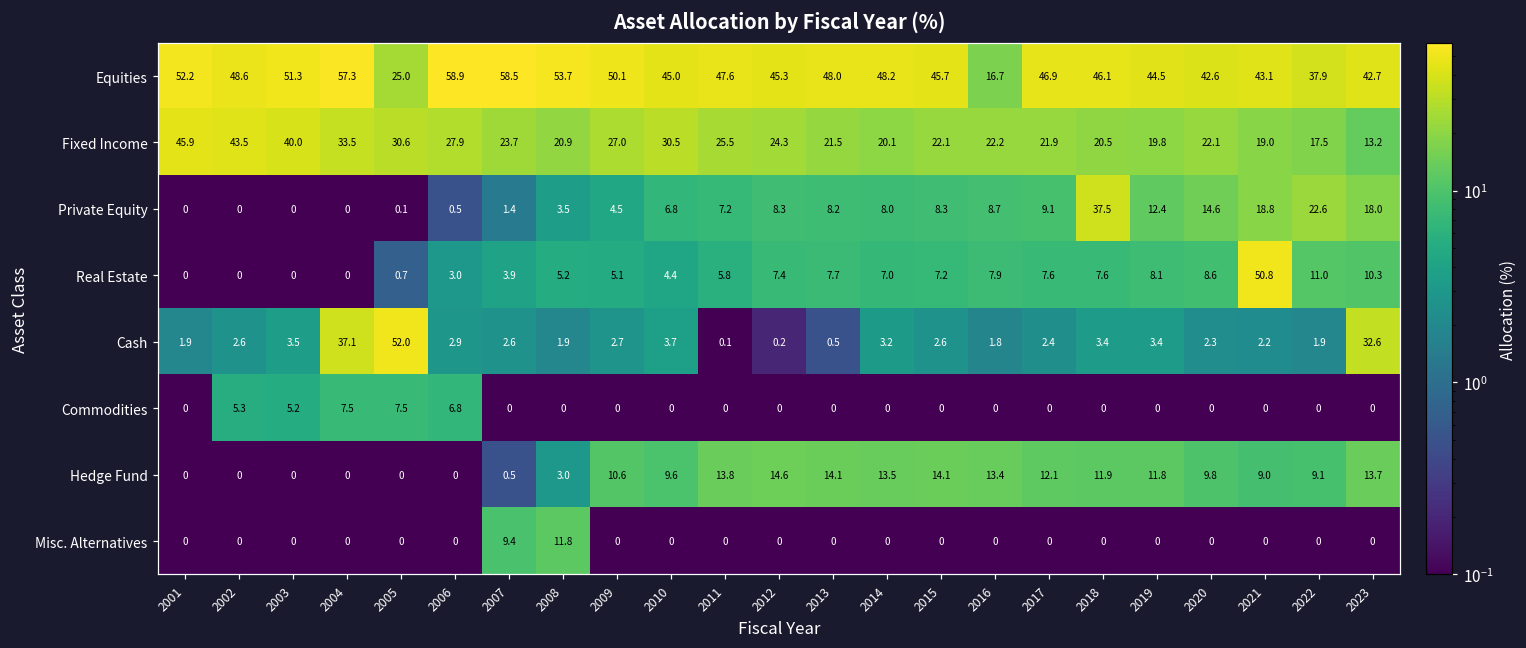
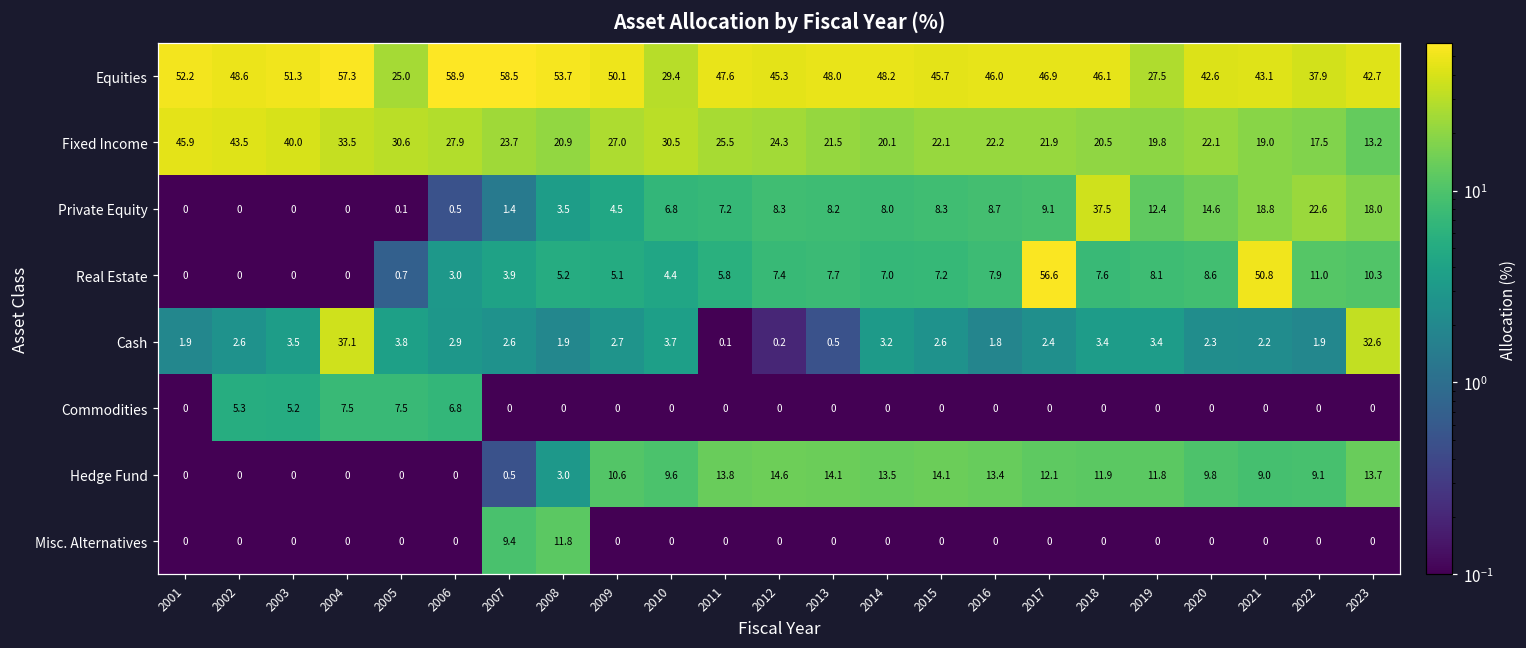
  {
    "Equities": {
      "2001": 52.2,
      "2002": 48.6,
      "2003": 51.3,
      "2004": 57.3,
      "2005": 25.0,
      "2006": 58.9,
      "2007": 58.5,
      "2008": 53.7,
      "2009": 50.1,
-     "2010": 45.0,
+     "2010": 29.4,
      "2011": 47.6,
      "2012": 45.3,
      "2013": 48.0,
      "2014": 48.2,
      "2015": 45.7,
-     "2016": 16.7,
+     "2016": 46.0,
      "2017": 46.9,
      "2018": 46.1,
-     "2019": 44.5,
+     "2019": 27.5,
      "2020": 42.6,
      "2021": 43.1,
      "2022": 37.9,
      "2023": 42.7
    },
    "Fixed Income": {
      "2001": 45.9,
      "2002": 43.5,
      "2003": 40.0,
      "2004": 33.5,
      "2005": 30.6,
      "2006": 27.9,
      "2007": 23.7,
      "2008": 20.9,
      "2009": 27.0,
      "2010": 30.5,
      "2011": 25.5,
      "2012": 24.3,
      "2013": 21.5,
      "2014": 20.1,
      "2015": 22.1,
      "2016": 22.2,
      "2017": 21.9,
      "2018": 20.5,
      "2019": 19.8,
      "2020": 22.1,
      "2021": 19.0,
      "2022": 17.5,
      "2023": 13.2
    },
    "Private Equity": {
      "2001": 0,
      "2002": 0,
      "2003": 0,
      "2004": 0,
      "2005": 0.1,
      "2006": 0.5,
      "2007": 1.4,
      "2008": 3.5,
      "2009": 4.5,
      "2010": 6.8,
      "2011": 7.2,
      "2012": 8.3,
      "2013": 8.2,
      "2014": 8.0,
      "2015": 8.3,
      "2016": 8.7,
      "2017": 9.1,
      "2018": 37.5,
      "2019": 12.4,
      "2020": 14.6,
      "2021": 18.8,
      "2022": 22.6,
      "2023": 18.0
    },
    "Real Estate": {
      "2001": 0,
      "2002": 0,
      "2003": 0,
      "2004": 0,
      "2005": 0.7,
      "2006": 3.0,
      "2007": 3.9,
      "2008": 5.2,
      "2009": 5.1,
      "2010": 4.4,
      "2011": 5.8,
      "2012": 7.4,
      "2013": 7.7,
      "2014": 7.0,
      "2015": 7.2,
      "2016": 7.9,
-     "2017": 7.6,
+     "2017": 56.6,
      "2018": 7.6,
      "2019": 8.1,
      "2020": 8.6,
      "2021": 50.8,
      "2022": 11.0,
      "2023": 10.3
    },
    "Cash": {
      "2001": 1.9,
      "2002": 2.6,
      "2003": 3.5,
      "2004": 37.1,
-     "2005": 52.0,
+     "2005": 3.8,
      "2006": 2.9,
      "2007": 2.6,
      "2008": 1.9,
      "2009": 2.7,
      "2010": 3.7,
      "2011": 0.1,
      "2012": 0.2,
      "2013": 0.5,
      "2014": 3.2,
      "2015": 2.6,
      "2016": 1.8,
      "2017": 2.4,
      "2018": 3.4,
      "2019": 3.4,
      "2020": 2.3,
      "2021": 2.2,
      "2022": 1.9,
      "2023": 32.6
    },
    "Commodities": {
      "2001": 0,
      "2002": 5.3,
      "2003": 5.2,
      "2004": 7.5,
      "2005": 7.5,
      "2006": 6.8,
      "2007": 0,
      "2008": 0,
      "2009": 0,
      "2010": 0,
      "2011": 0,
      "2012": 0,
      "2013": 0,
      "2014": 0,
      "2015": 0,
      "2016": 0,
      "2017": 0,
      "2018": 0,
      "2019": 0,
      "2020": 0,
      "2021": 0,
      "2022": 0,
      "2023": 0
    },
    "Hedge Fund": {
      "2001": 0,
      "2002": 0,
      "2003": 0,
      "2004": 0,
      "2005": 0,
      "2006": 0,
      "2007": 0.5,
      "2008": 3.0,
      "2009": 10.6,
      "2010": 9.6,
      "2011": 13.8,
      "2012": 14.6,
      "2013": 14.1,
      "2014": 13.5,
      "2015": 14.1,
      "2016": 13.4,
      "2017": 12.1,
      "2018": 11.9,
      "2019": 11.8,
      "2020": 9.8,
      "2021": 9.0,
      "2022": 9.1,
      "2023": 13.7
    },
    "Misc. Alternatives": {
      "2001": 0,
      "2002": 0,
      "2003": 0,
      "2004": 0,
      "2005": 0,
      "2006": 0,
      "2007": 9.4,
      "2008": 11.8,
      "2009": 0,
      "2010": 0,
      "2011": 0,
      "2012": 0,
      "2013": 0,
      "2014": 0,
      "2015": 0,
      "2016": 0,
      "2017": 0,
      "2018": 0,
      "2019": 0,
      "2020": 0,
      "2021": 0,
      "2022": 0,
      "2023": 0
    }
  }
